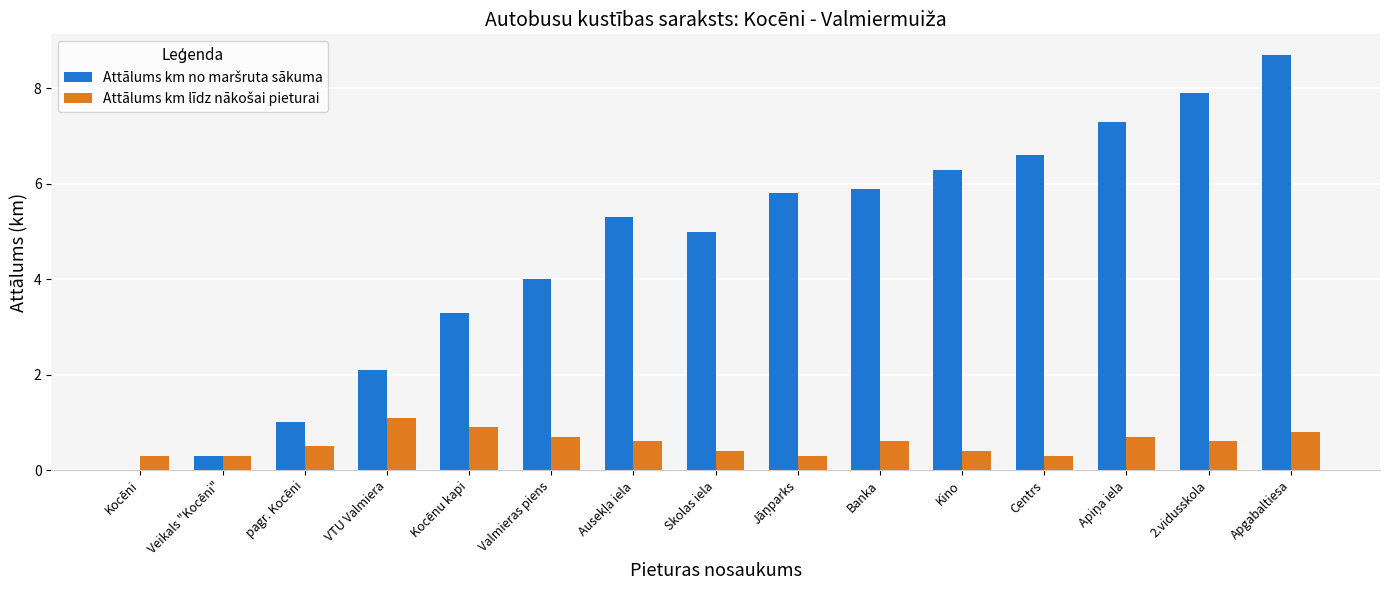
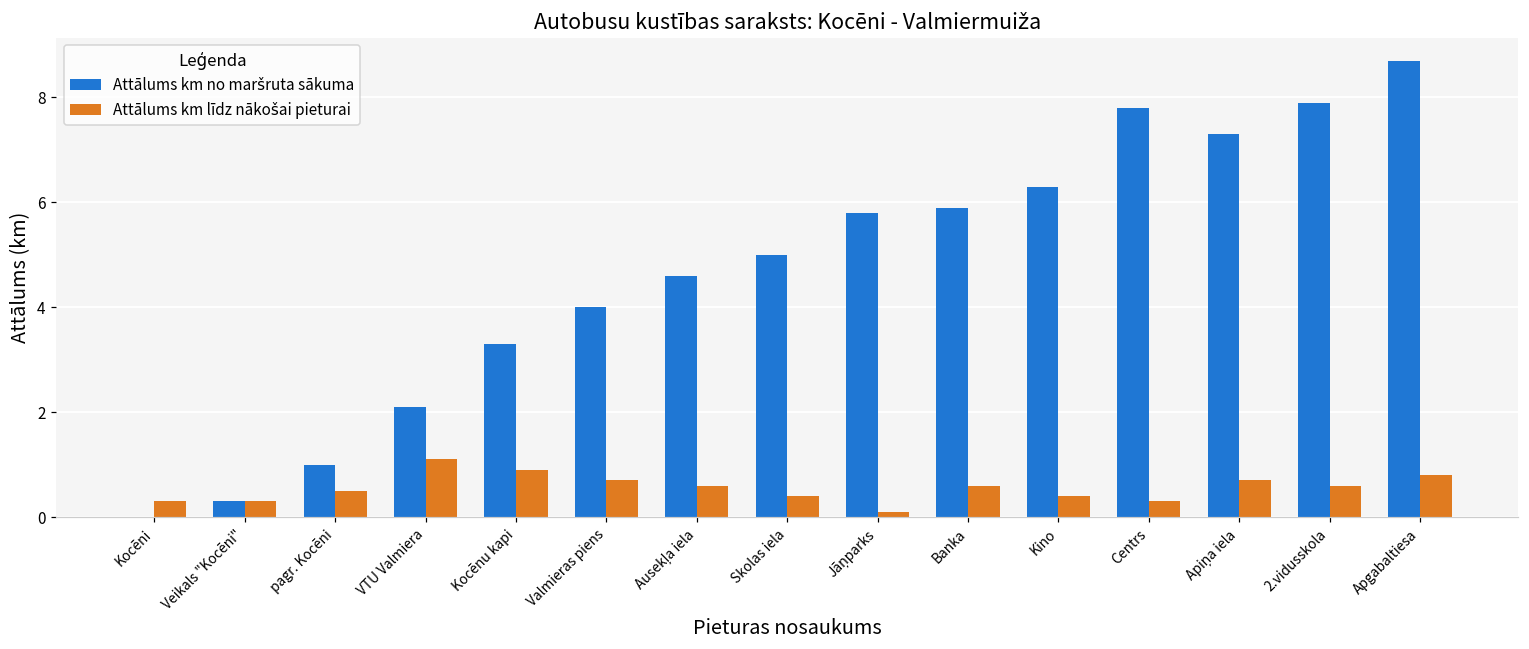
  {
    "Attālums km no maršruta sākuma": {
      "Kocēni": 0.0,
      "Veikals \"Kocēni\"": 0.3,
      "pagr. Kocēni": 1.0,
      "VTU Valmiera": 2.1,
      "Kocēnu kapi": 3.3,
      "Valmieras piens": 4.0,
-     "Ausekļa iela": 5.3,
+     "Ausekļa iela": 4.6,
      "Skolas iela": 5.0,
      "Jāņparks": 5.8,
      "Banka": 5.9,
      "Kino": 6.3,
-     "Centrs": 6.6,
+     "Centrs": 7.8,
      "Apiņa iela": 7.3,
      "2.vidusskola": 7.9,
      "Apgabaltiesa": 8.7
    },
    "Attālums km līdz nākošai pieturai": {
      "Kocēni": 0.3,
      "Veikals \"Kocēni\"": 0.3,
      "pagr. Kocēni": 0.5,
      "VTU Valmiera": 1.1,
      "Kocēnu kapi": 0.9,
      "Valmieras piens": 0.7,
      "Ausekļa iela": 0.6,
      "Skolas iela": 0.4,
-     "Jāņparks": 0.3,
+     "Jāņparks": 0.1,
      "Banka": 0.6,
      "Kino": 0.4,
      "Centrs": 0.3,
      "Apiņa iela": 0.7,
      "2.vidusskola": 0.6,
      "Apgabaltiesa": 0.8
    }
  }
